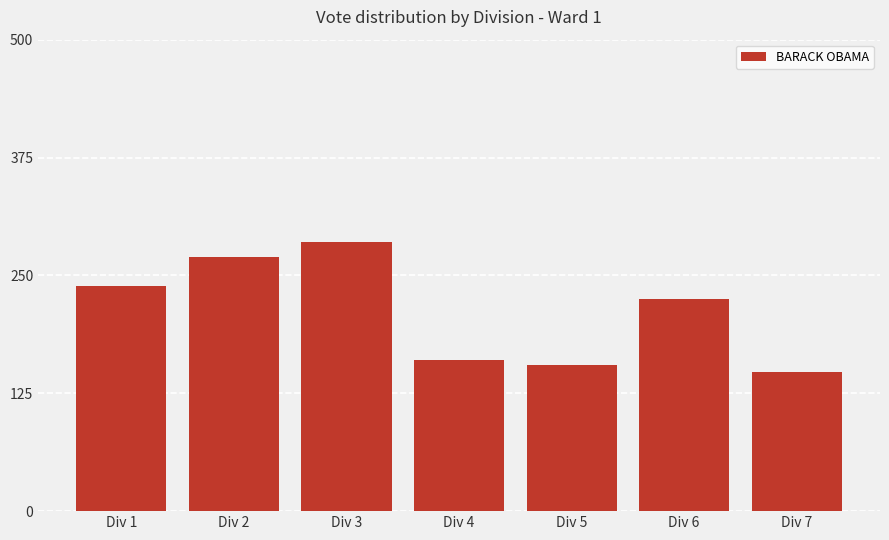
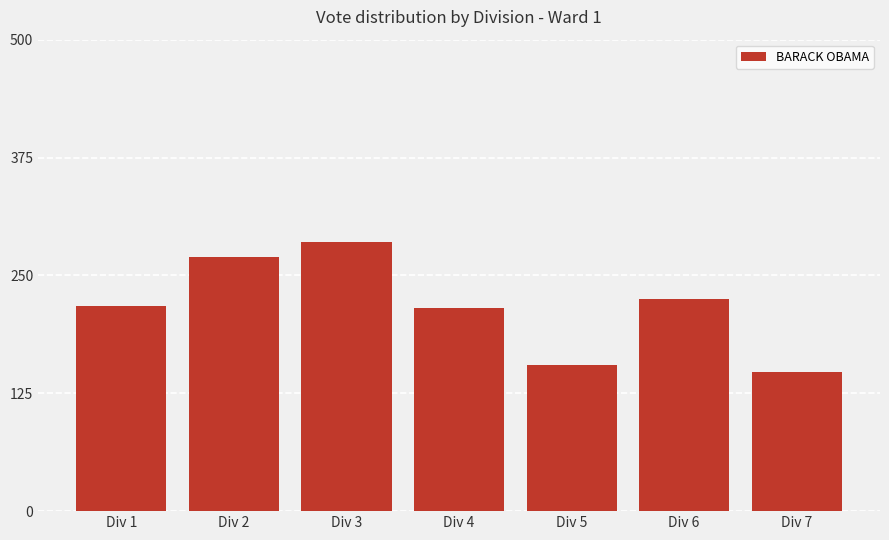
  {
-   "Div 1": 240,
+   "Div 1": 220,
    "Div 2": 270,
    "Div 3": 290,
-   "Div 4": 160,
+   "Div 4": 220,
    "Div 5": 160,
    "Div 6": 230,
    "Div 7": 150
  }
